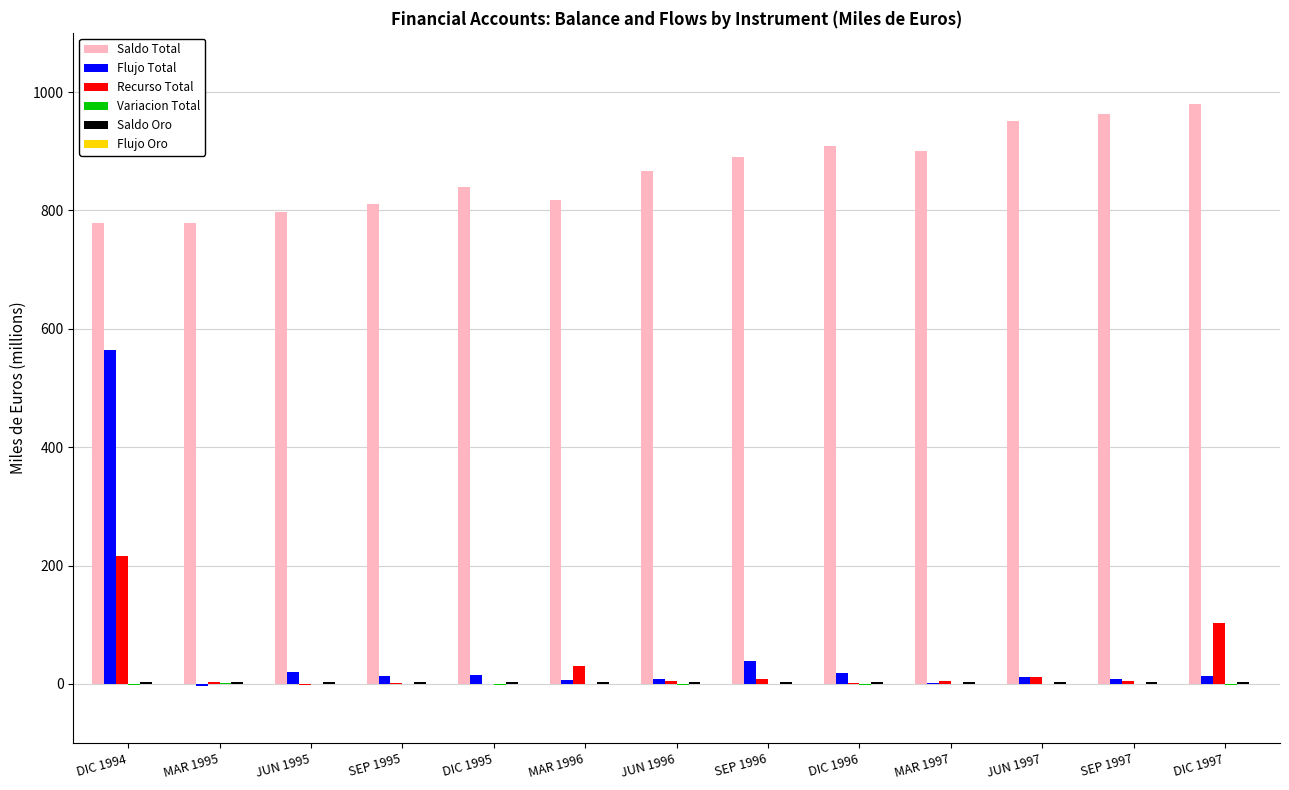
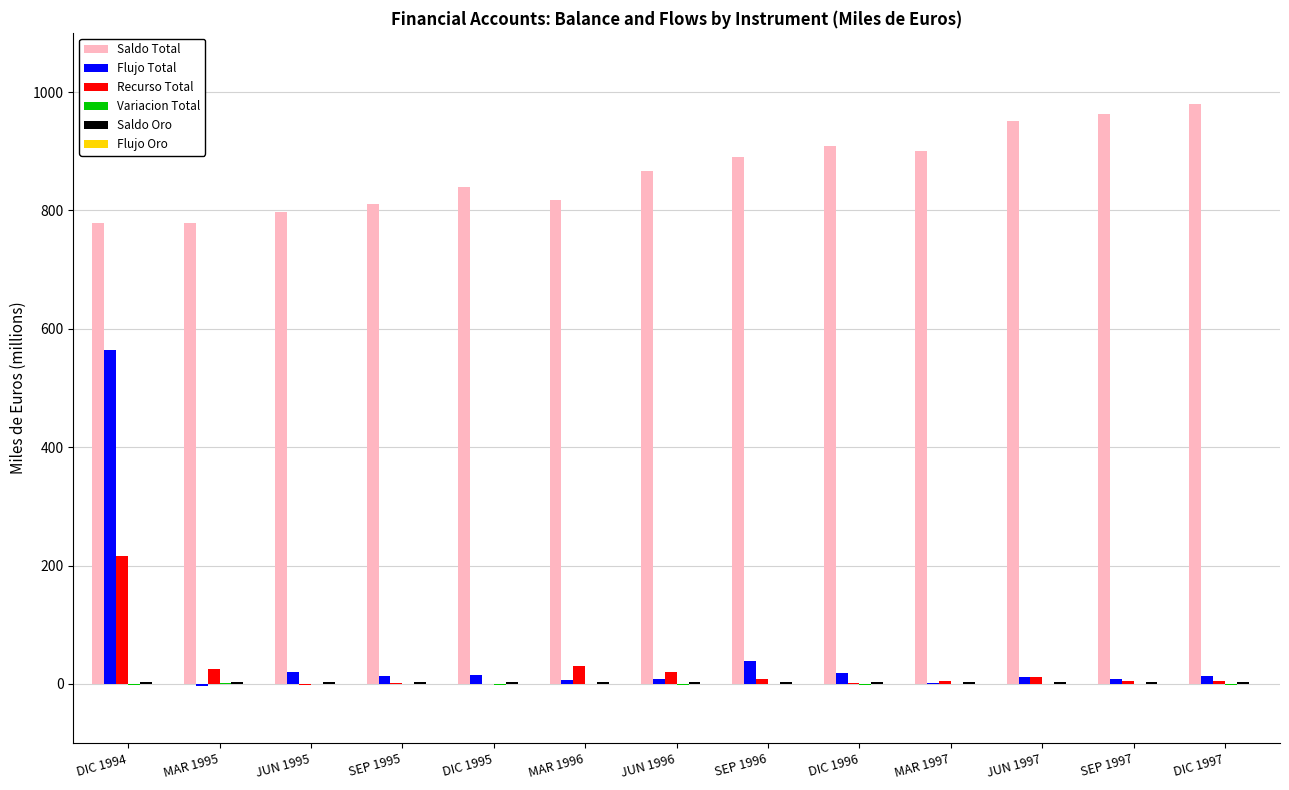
  {
    "Saldo Total": {
      "DIC 1994": 780,
      "MAR 1995": 780,
      "JUN 1995": 800,
      "SEP 1995": 810,
      "DIC 1995": 840,
      "MAR 1996": 820,
      "JUN 1996": 870,
      "SEP 1996": 890,
      "DIC 1996": 910,
      "MAR 1997": 900,
      "JUN 1997": 950,
      "SEP 1997": 960,
      "DIC 1997": 980
    },
    "Flujo Total": {
      "DIC 1994": 560,
      "JUN 1995": 20,
      "SEP 1995": 10,
      "DIC 1995": 10,
      "MAR 1996": 10,
      "JUN 1996": 10,
      "SEP 1996": 40,
      "DIC 1996": 20,
      "JUN 1997": 10,
      "SEP 1997": 10,
      "DIC 1997": 10
    },
    "Recurso Total": {
      "DIC 1994": 220,
-     "MAR 1995": 0,
+     "MAR 1995": 20,
      "MAR 1996": 30,
-     "JUN 1996": 0,
+     "JUN 1996": 20,
      "SEP 1996": 10,
      "MAR 1997": 0,
      "JUN 1997": 10,
      "SEP 1997": 0,
-     "DIC 1997": 100
+     "DIC 1997": 0
    }
  }
